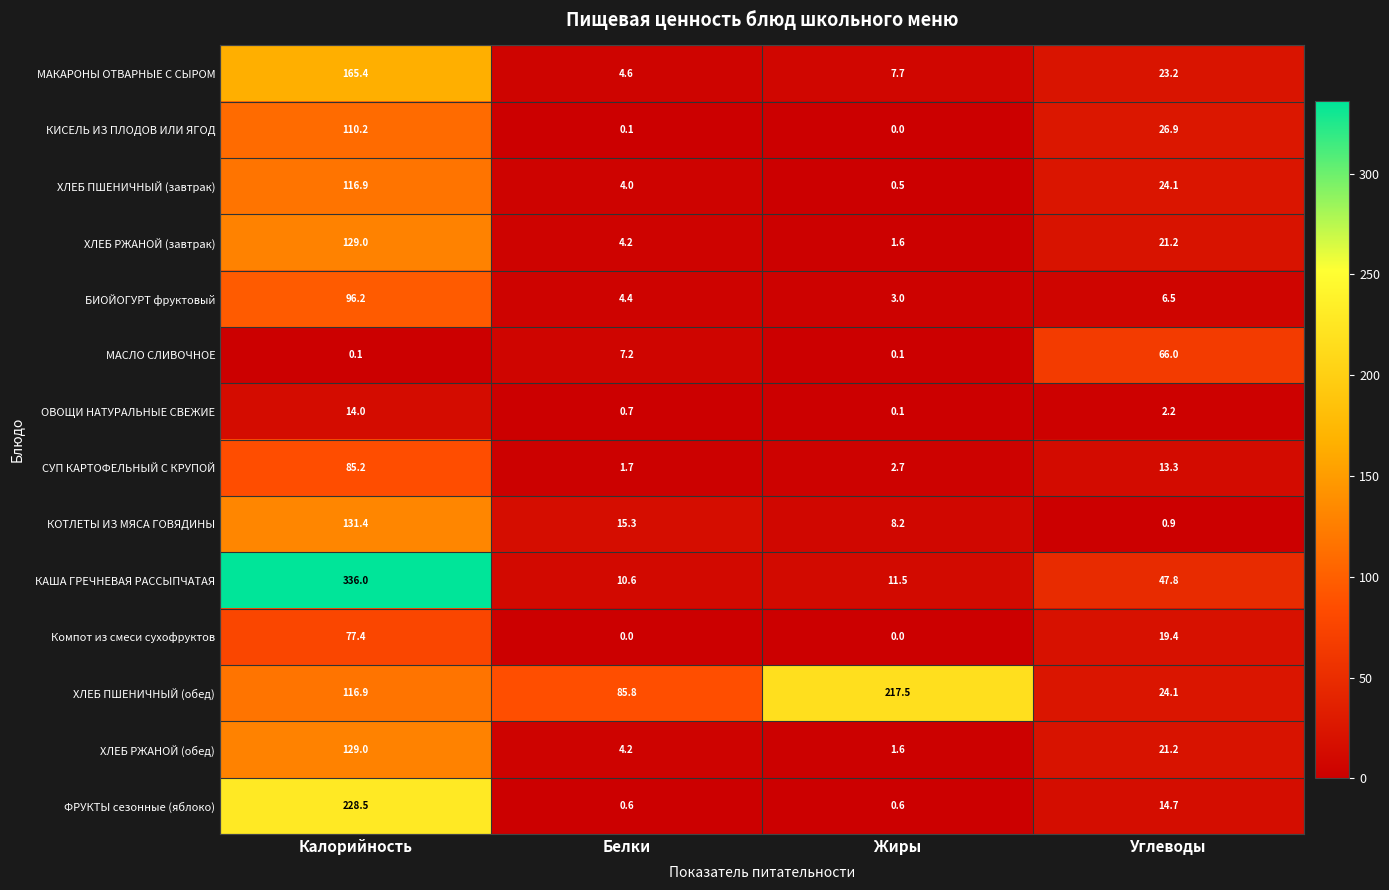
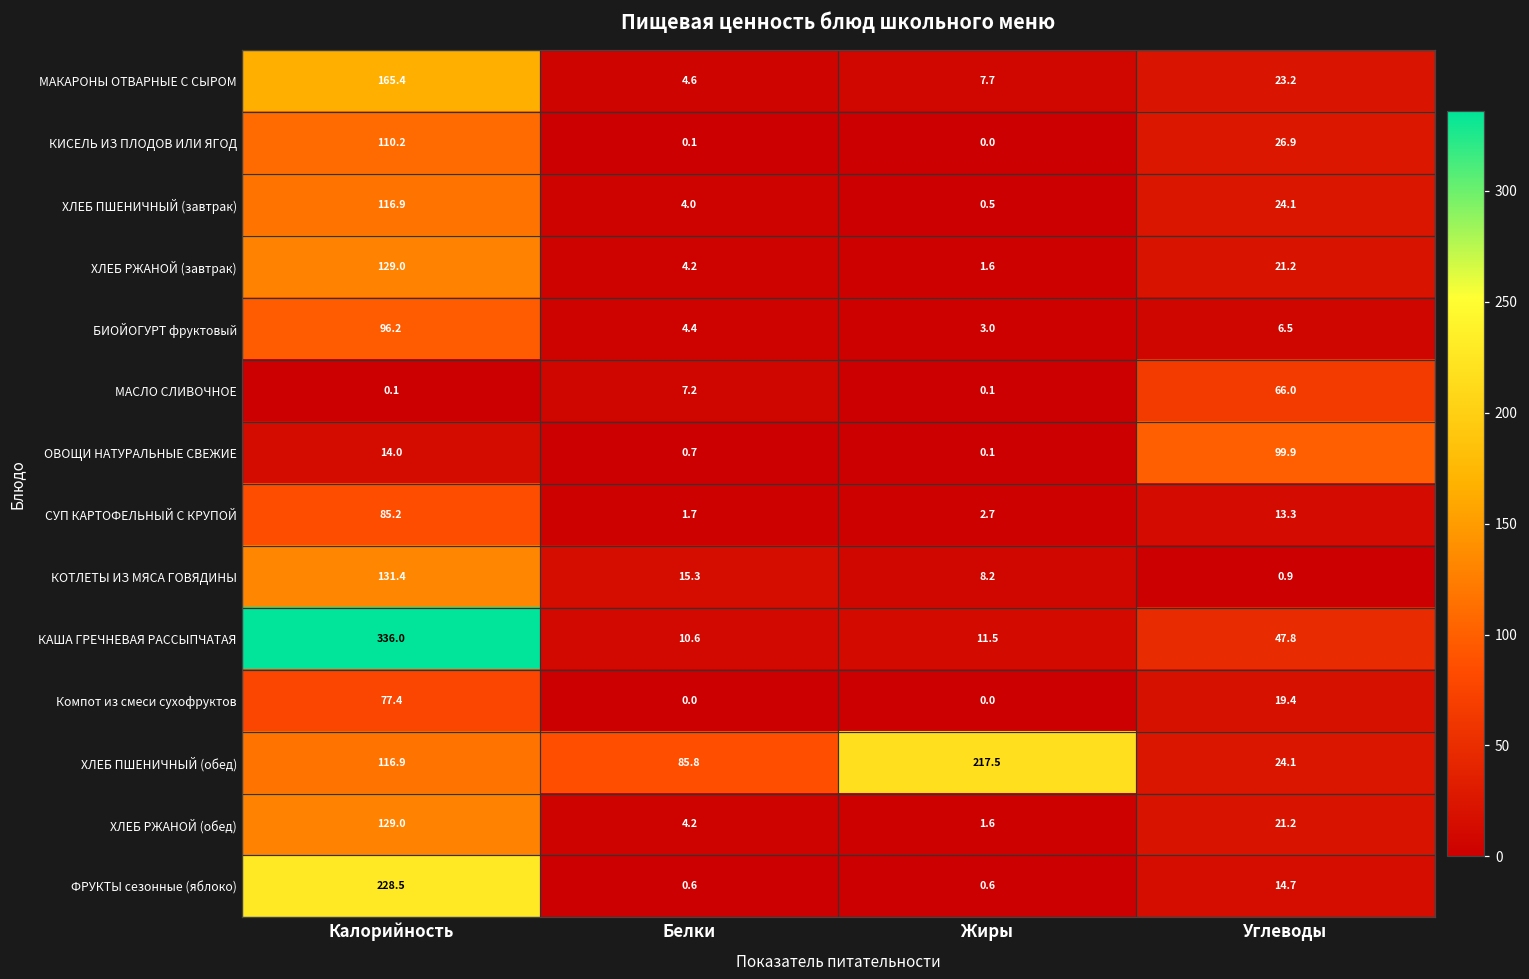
  {
    "МАКАРОНЫ ОТВАРНЫЕ С СЫРОМ": {
      "Калорийность": 165.4,
      "Белки": 4.6,
      "Жиры": 7.7,
      "Углеводы": 23.2
    },
    "КИСЕЛЬ ИЗ ПЛОДОВ ИЛИ ЯГОД": {
      "Калорийность": 110.2,
      "Белки": 0.1,
      "Жиры": 0.0,
      "Углеводы": 26.9
    },
    "ХЛЕБ ПШЕНИЧНЫЙ (завтрак)": {
      "Калорийность": 116.9,
      "Белки": 4.0,
      "Жиры": 0.5,
      "Углеводы": 24.1
    },
    "ХЛЕБ РЖАНОЙ (завтрак)": {
      "Калорийность": 129.0,
      "Белки": 4.2,
      "Жиры": 1.6,
      "Углеводы": 21.2
    },
    "БИОЙОГУРТ фруктовый": {
      "Калорийность": 96.2,
      "Белки": 4.4,
      "Жиры": 3.0,
      "Углеводы": 6.5
    },
    "МАСЛО СЛИВОЧНОЕ": {
      "Калорийность": 0.1,
      "Белки": 7.2,
      "Жиры": 0.1,
      "Углеводы": 66.0
    },
    "ОВОЩИ НАТУРАЛЬНЫЕ СВЕЖИЕ": {
      "Калорийность": 14.0,
      "Белки": 0.7,
      "Жиры": 0.1,
-     "Углеводы": 2.2
+     "Углеводы": 99.9
    },
    "СУП КАРТОФЕЛЬНЫЙ С КРУПОЙ": {
      "Калорийность": 85.2,
      "Белки": 1.7,
      "Жиры": 2.7,
      "Углеводы": 13.3
    },
    "КОТЛЕТЫ ИЗ МЯСА ГОВЯДИНЫ": {
      "Калорийность": 131.4,
      "Белки": 15.3,
      "Жиры": 8.2,
      "Углеводы": 0.9
    },
    "КАША ГРЕЧНЕВАЯ РАССЫПЧАТАЯ": {
      "Калорийность": 336.0,
      "Белки": 10.6,
      "Жиры": 11.5,
      "Углеводы": 47.8
    },
    "Компот из смеси сухофруктов": {
      "Калорийность": 77.4,
      "Белки": 0.0,
      "Жиры": 0.0,
      "Углеводы": 19.4
    },
    "ХЛЕБ ПШЕНИЧНЫЙ (обед)": {
      "Калорийность": 116.9,
      "Белки": 85.8,
      "Жиры": 217.5,
      "Углеводы": 24.1
    },
    "ХЛЕБ РЖАНОЙ (обед)": {
      "Калорийность": 129.0,
      "Белки": 4.2,
      "Жиры": 1.6,
      "Углеводы": 21.2
    },
    "ФРУКТЫ сезонные (яблоко)": {
      "Калорийность": 228.5,
      "Белки": 0.6,
      "Жиры": 0.6,
      "Углеводы": 14.7
    }
  }
